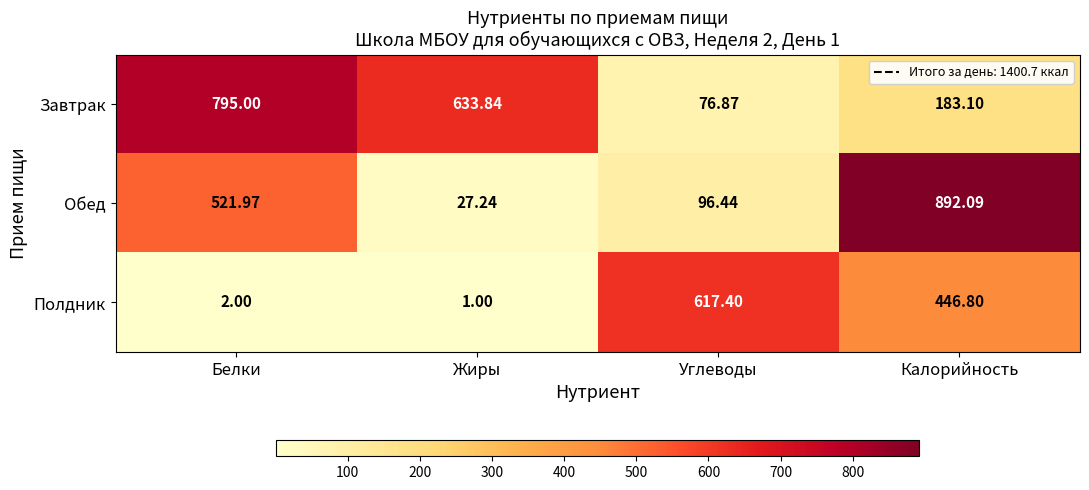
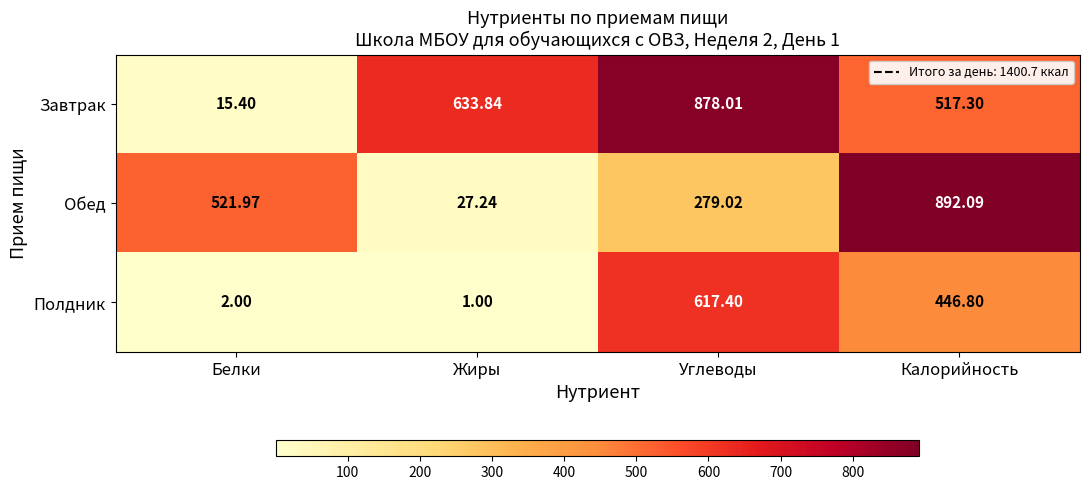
  {
    "Завтрак": {
-     "Белки": 795.00,
+     "Белки": 15.40,
      "Жиры": 633.84,
-     "Углеводы": 76.87,
-     "Калорийность": 183.10
+     "Углеводы": 878.01,
+     "Калорийность": 517.30
    },
    "Обед": {
      "Белки": 521.97,
      "Жиры": 27.24,
-     "Углеводы": 96.44,
+     "Углеводы": 279.02,
      "Калорийность": 892.09
    },
    "Полдник": {
      "Белки": 2.00,
      "Жиры": 1.00,
      "Углеводы": 617.40,
      "Калорийность": 446.80
    }
  }
